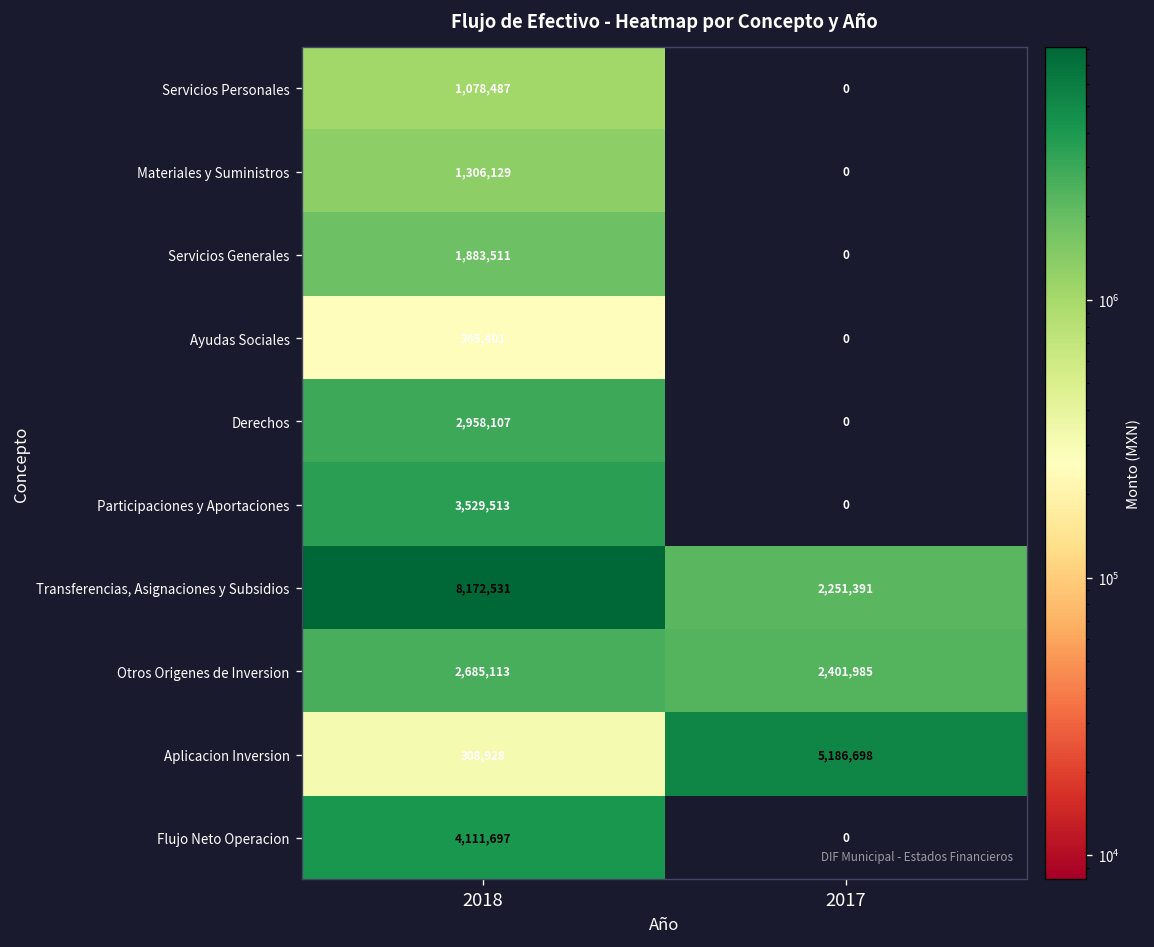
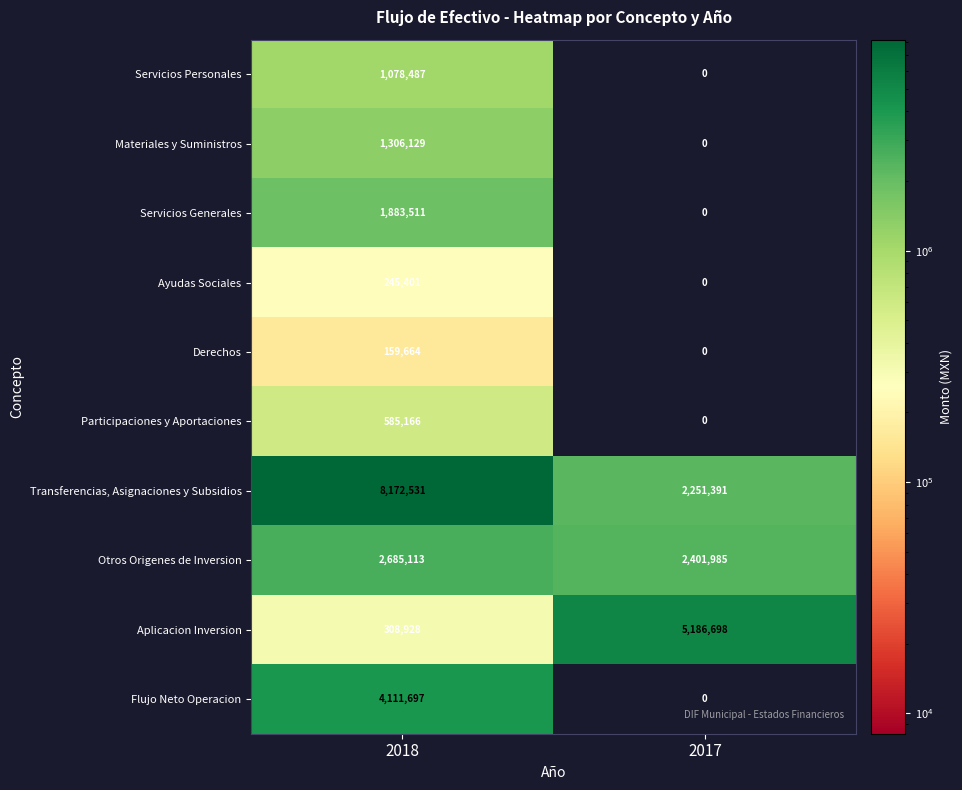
  {
    "Servicios Personales": {
      "2018": "1,078,487",
      "2017": "0"
    },
    "Materiales y Suministros": {
      "2018": "1,306,129",
      "2017": "0"
    },
    "Servicios Generales": {
      "2018": "1,883,511",
      "2017": "0"
    },
    "Ayudas Sociales": {
      "2018": "245,401",
      "2017": "0"
    },
    "Derechos": {
-     "2018": "2,958,107",
+     "2018": "159,664",
      "2017": "0"
    },
    "Participaciones y Aportaciones": {
-     "2018": "3,529,513",
+     "2018": "585,166",
      "2017": "0"
    },
    "Transferencias, Asignaciones y Subsidios": {
      "2018": "8,172,531",
      "2017": "2,251,391"
    },
    "Otros Origenes de Inversion": {
      "2018": "2,685,113",
      "2017": "2,401,985"
    },
    "Aplicacion Inversion": {
      "2018": "308,928",
      "2017": "5,186,698"
    },
    "Flujo Neto Operacion": {
      "2018": "4,111,697"
    }
  }
